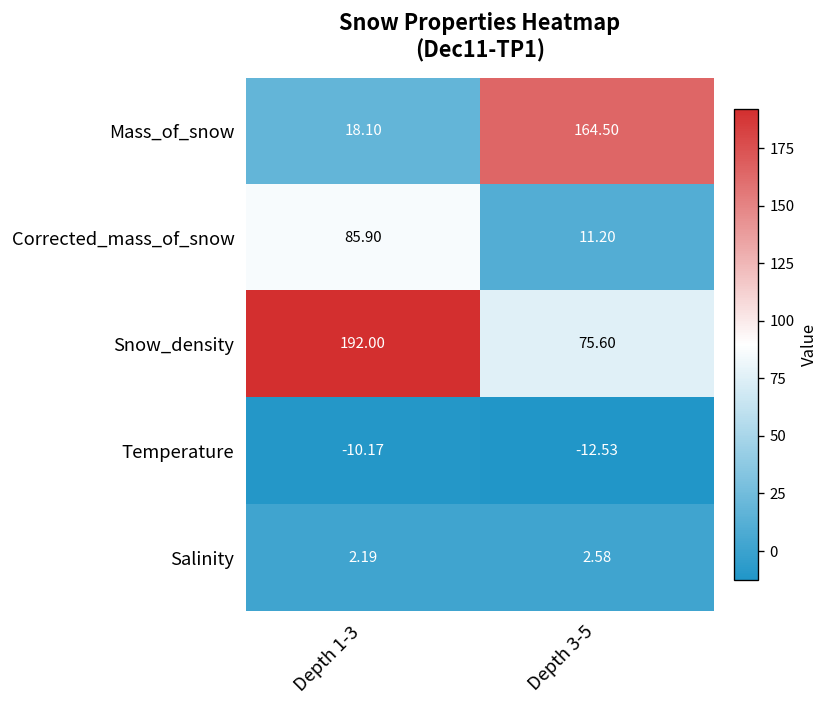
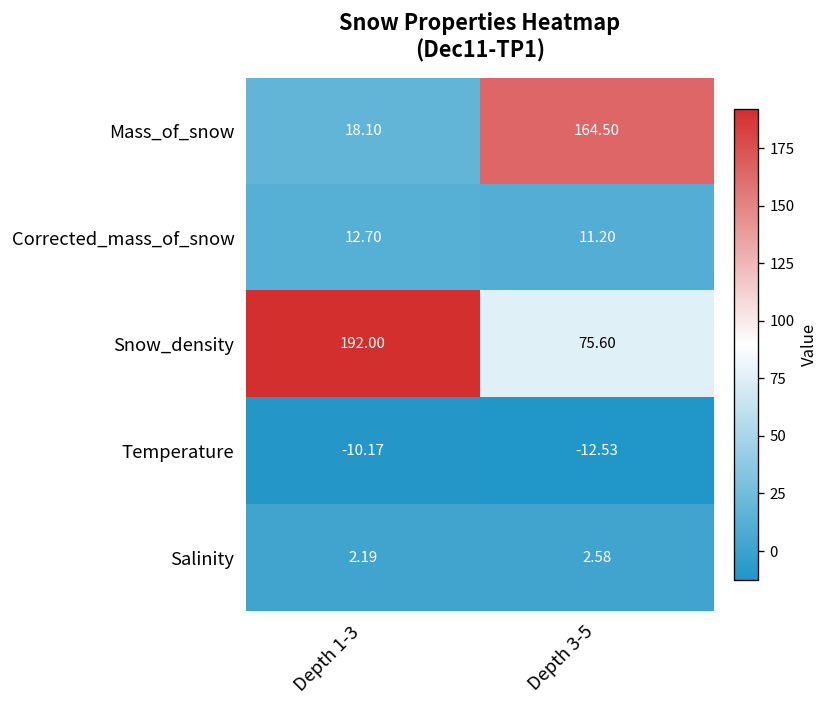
  {
    "Mass_of_snow": {
      "Depth 1-3": 18.10,
      "Depth 3-5": 164.50
    },
    "Corrected_mass_of_snow": {
-     "Depth 1-3": 85.90,
+     "Depth 1-3": 12.70,
      "Depth 3-5": 11.20
    },
    "Snow_density": {
      "Depth 1-3": 192.00,
      "Depth 3-5": 75.60
    },
    "Temperature": {
      "Depth 1-3": -10.17,
      "Depth 3-5": -12.53
    },
    "Salinity": {
      "Depth 1-3": 2.19,
      "Depth 3-5": 2.58
    }
  }
